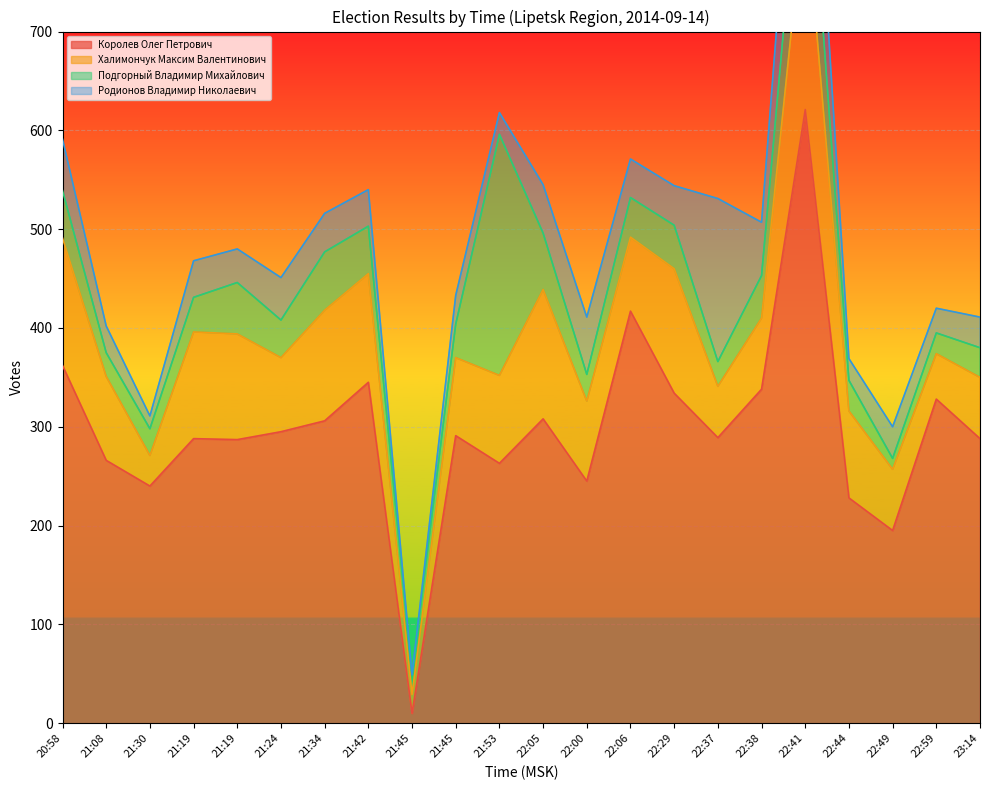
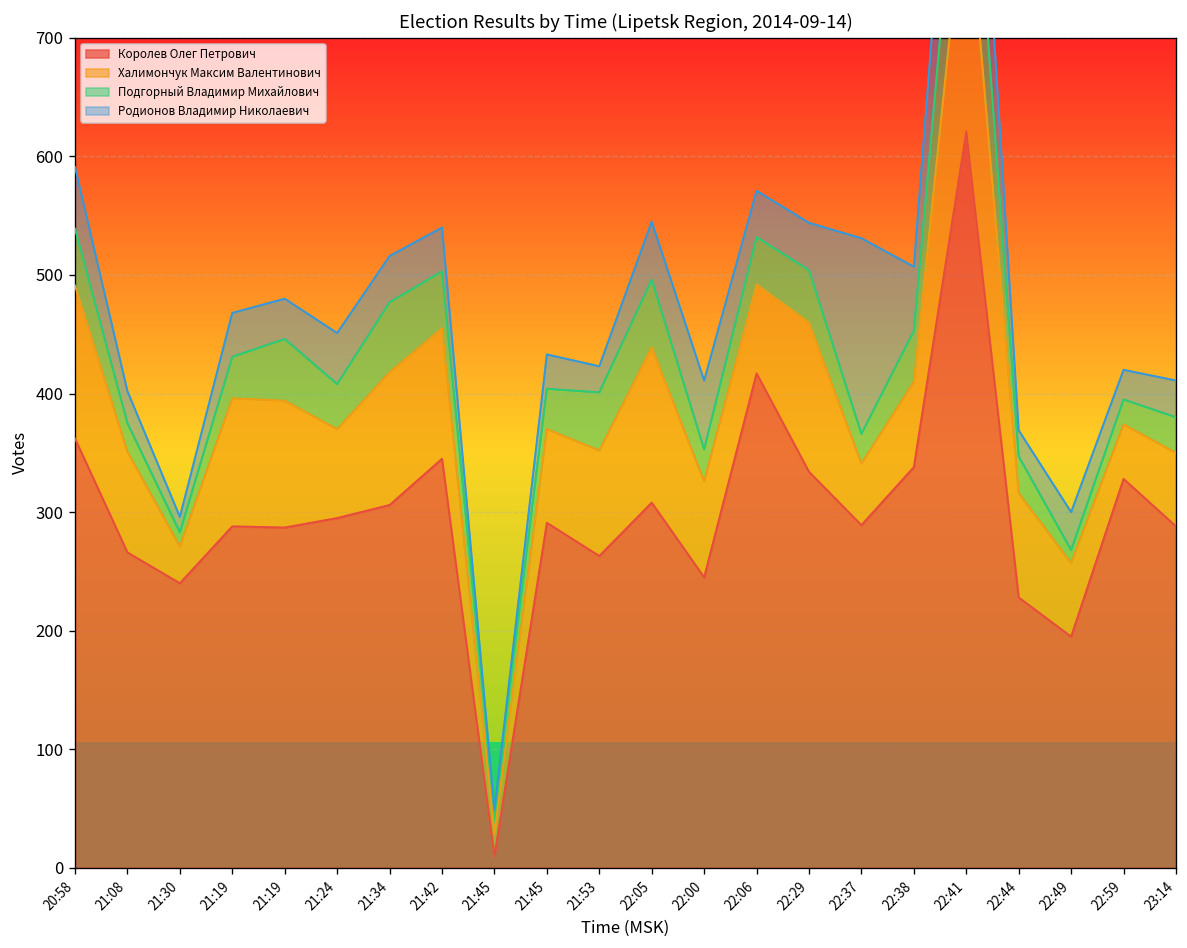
  {
    "Королев Олег Петрович": {
      "20:58": 360,
      "21:08": 270,
      "21:30": 240,
      "21:24": 300,
      "21:34": 310,
      "21:42": 350,
      "21:53": 260,
      "22:05": 310,
      "22:00": 250,
      "22:06": 420,
      "22:29": 330,
      "22:37": 290,
      "22:38": 340,
      "22:41": 620,
      "22:44": 230,
      "22:49": 200,
      "22:59": 330,
      "23:14": 290
    },
    "Халимончук Максим Валентинович": {
      "20:58": 130,
      "21:08": 90,
      "21:30": 30,
      "21:24": 80,
      "21:34": 110,
      "21:42": 110,
      "21:53": 90,
      "22:05": 130,
      "22:00": 80,
      "22:06": 80,
      "22:29": 130,
      "22:37": 50,
      "22:38": 70,
      "22:44": 90,
      "22:49": 60,
      "22:59": 50,
      "23:14": 60
    },
    "Подгорный Владимир Михайлович": {
      "20:58": 50,
      "21:08": 20,
-     "21:30": 30,
+     "21:30": 10,
      "21:24": 40,
      "21:34": 60,
      "21:42": 50,
-     "21:53": 240,
+     "21:53": 50,
      "22:05": 60,
      "22:00": 30,
      "22:06": 40,
      "22:29": 40,
      "22:37": 30,
      "22:38": 40,
      "22:44": 30,
      "22:49": 10,
      "22:59": 20,
      "23:14": 30
    },
    "Родионов Владимир Николаевич": {
      "20:58": 50,
      "21:08": 30,
      "21:30": 10,
      "21:24": 40,
      "21:34": 40,
      "21:42": 40,
      "21:53": 20,
      "22:05": 50,
      "22:00": 60,
      "22:06": 40,
      "22:29": 40,
      "22:37": 170,
      "22:38": 50,
      "22:44": 20,
      "22:49": 30,
      "22:59": 30,
      "23:14": 30
    }
  }
